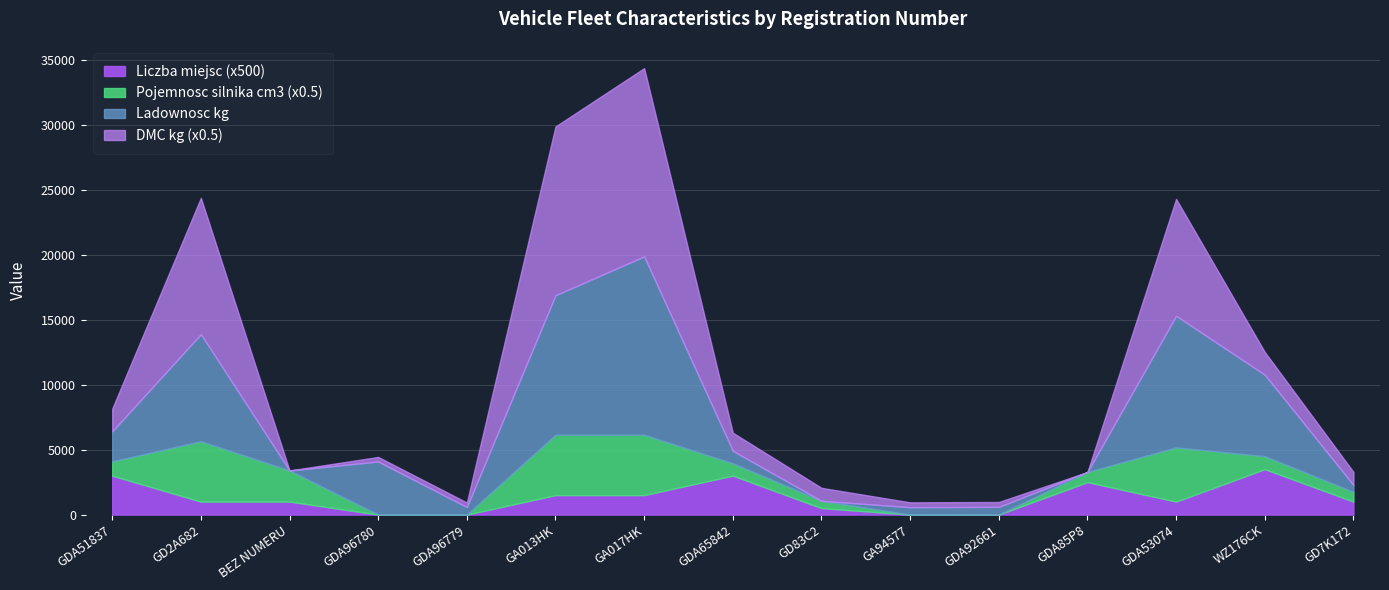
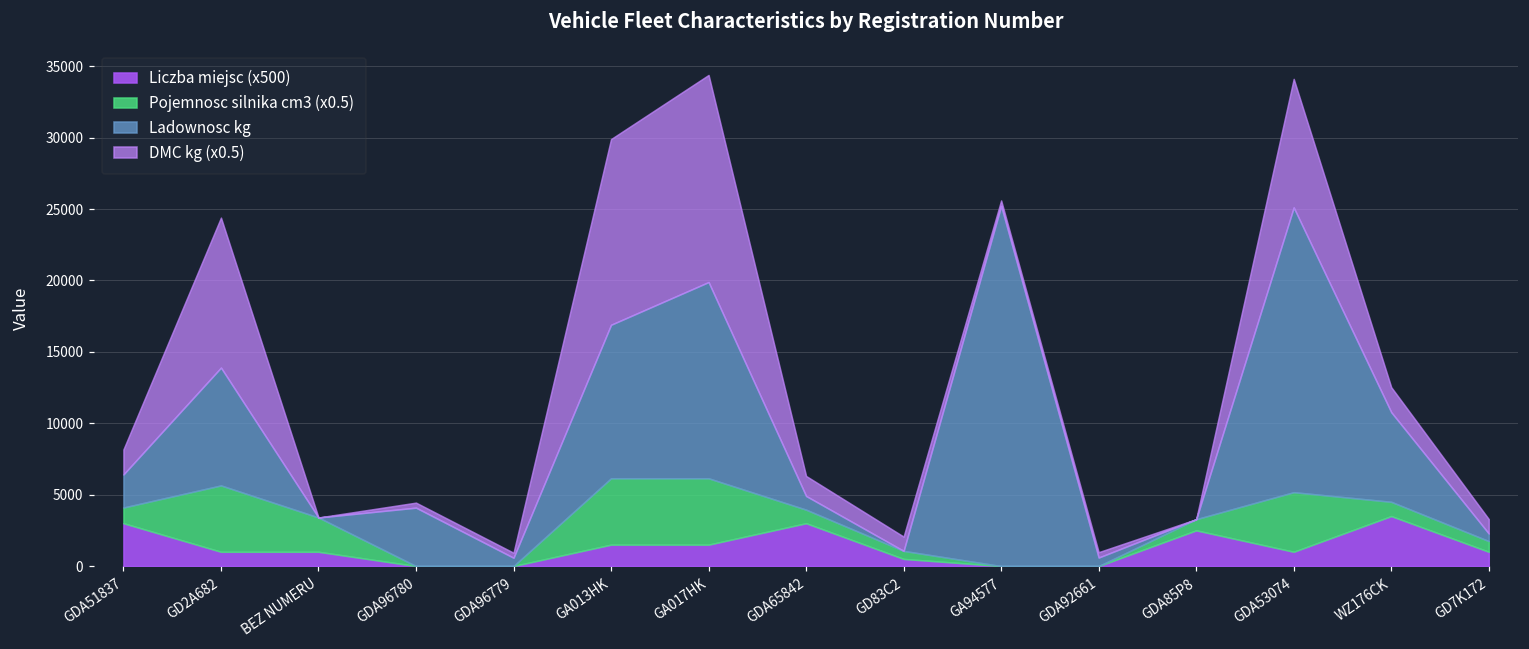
  {
    "Pojemnosc silnika cm3 (x0.5)": {
      "GDA51837": 1100,
      "GD2A682": 4600,
      "GA013HK": 4600,
      "GA017HK": 4600,
      "GDA65842": 900,
      "GDA53074": 4200,
      "WZ176CK": 1000,
      "GD7K172": 700
    },
    "Ladownosc kg": {
      "GDA51837": 2300,
      "GD2A682": 8300,
      "GDA96780": 4100,
      "GDA96779": 600,
      "GA013HK": 10800,
      "GA017HK": 13700,
      "GDA65842": 1000,
-     "GA94577": 600,
+     "GA94577": 25200,
      "GDA92661": 600,
-     "GDA53074": 10100,
+     "GDA53074": 19900,
      "WZ176CK": 6300,
      "GD7K172": 500
    }
  }
